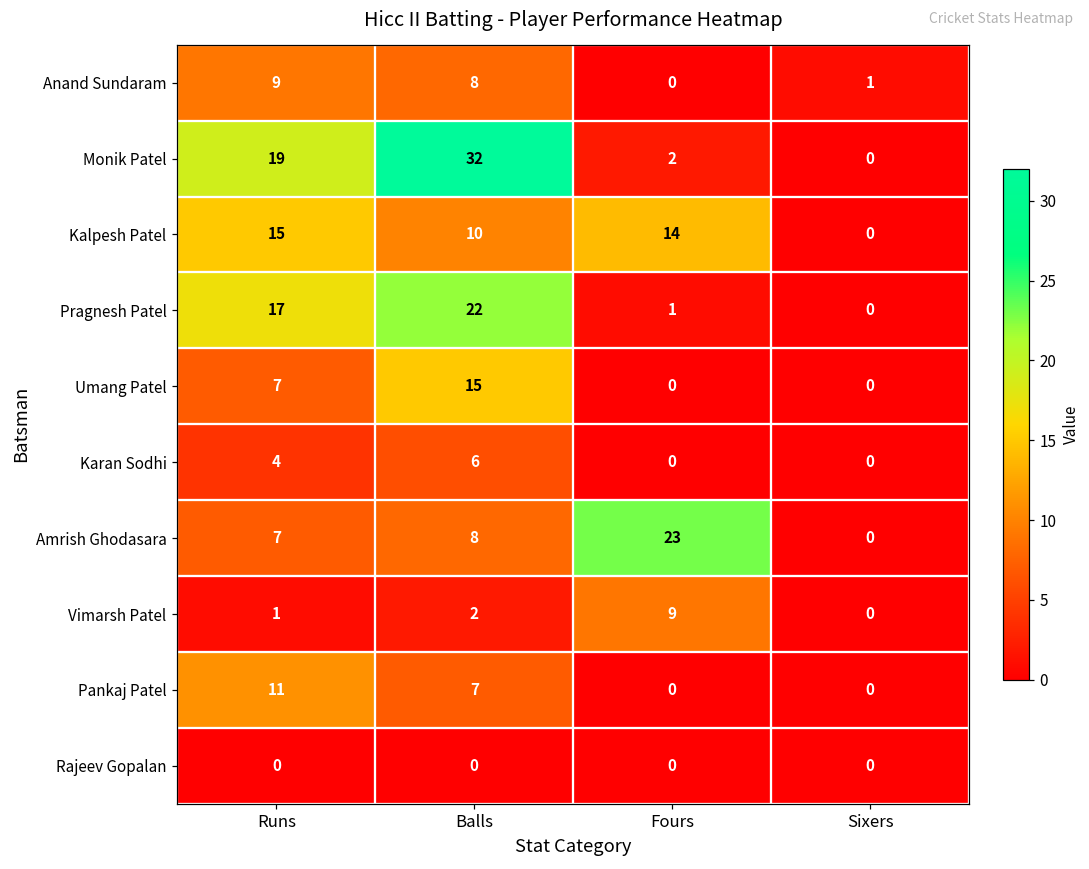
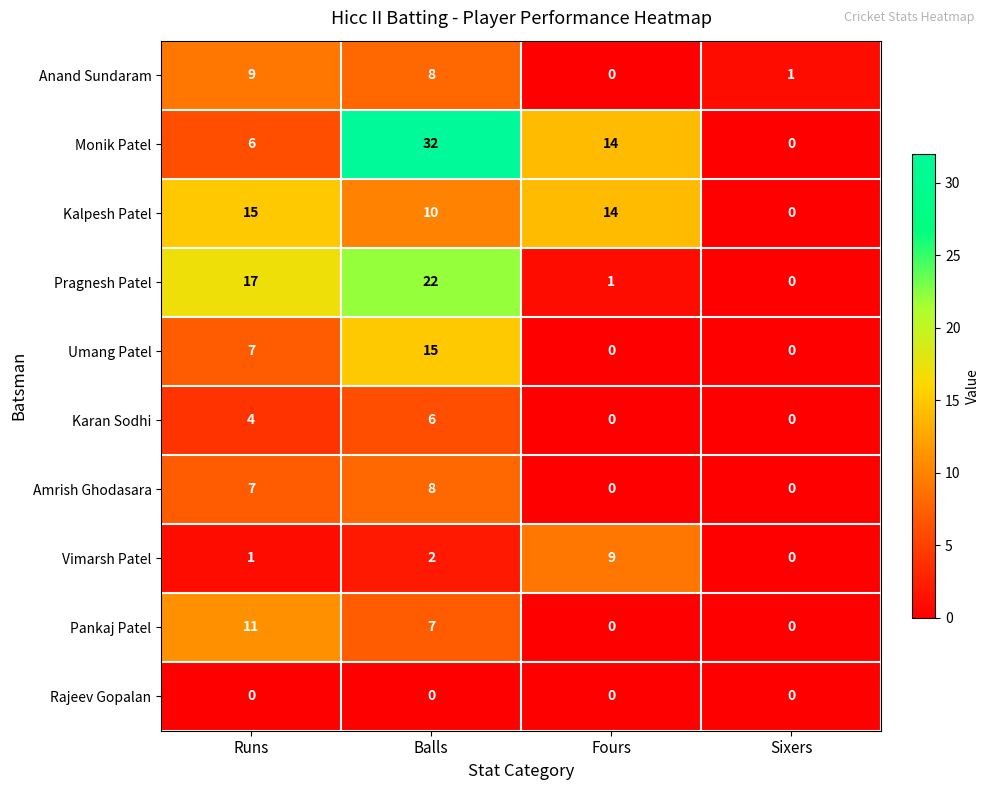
  {
    "Anand Sundaram": {
      "Runs": 9,
      "Balls": 8,
      "Fours": 0,
      "Sixers": 1
    },
    "Monik Patel": {
-     "Runs": 19,
+     "Runs": 6,
      "Balls": 32,
-     "Fours": 2,
+     "Fours": 14,
      "Sixers": 0
    },
    "Kalpesh Patel": {
      "Runs": 15,
      "Balls": 10,
      "Fours": 14,
      "Sixers": 0
    },
    "Pragnesh Patel": {
      "Runs": 17,
      "Balls": 22,
      "Fours": 1,
      "Sixers": 0
    },
    "Umang Patel": {
      "Runs": 7,
      "Balls": 15,
      "Fours": 0,
      "Sixers": 0
    },
    "Karan Sodhi": {
      "Runs": 4,
      "Balls": 6,
      "Fours": 0,
      "Sixers": 0
    },
    "Amrish Ghodasara": {
      "Runs": 7,
      "Balls": 8,
-     "Fours": 23,
+     "Fours": 0,
      "Sixers": 0
    },
    "Vimarsh Patel": {
      "Runs": 1,
      "Balls": 2,
      "Fours": 9,
      "Sixers": 0
    },
    "Pankaj Patel": {
      "Runs": 11,
      "Balls": 7,
      "Fours": 0,
      "Sixers": 0
    },
    "Rajeev Gopalan": {
      "Runs": 0,
      "Balls": 0,
      "Fours": 0,
      "Sixers": 0
    }
  }
